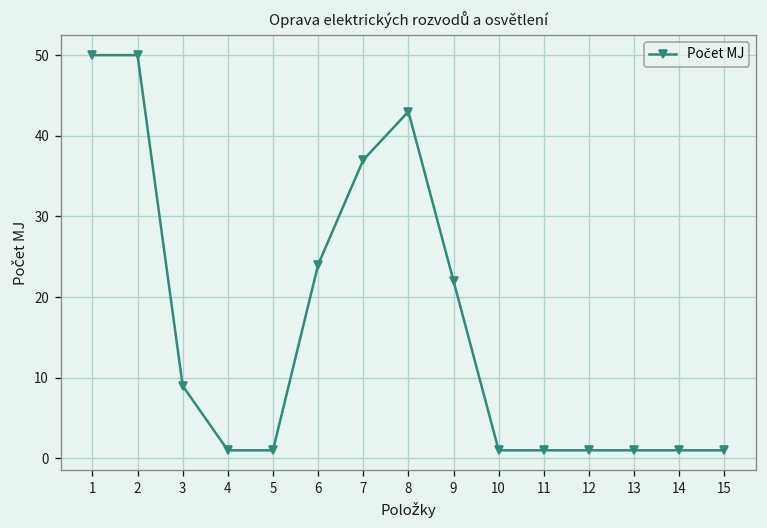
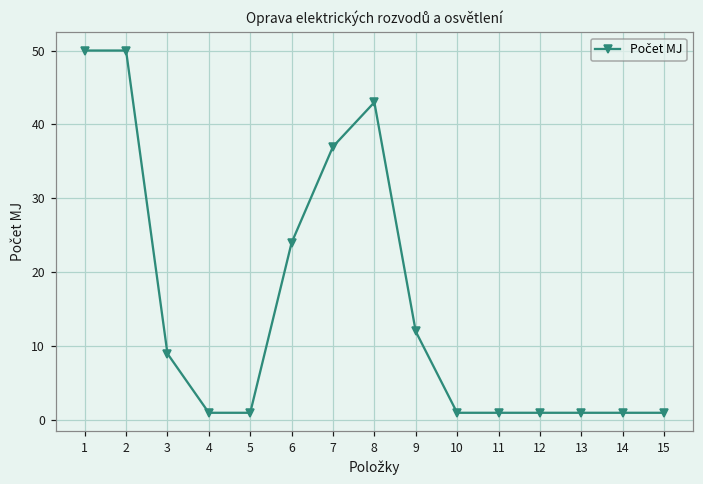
  {
    "1": 50,
    "2": 50,
    "3": 9,
    "4": 1,
    "5": 1,
    "6": 24,
    "7": 37,
    "8": 43,
-   "9": 22,
+   "9": 12,
    "10": 1,
    "11": 1,
    "12": 1,
    "13": 1,
    "14": 1,
    "15": 1
  }
